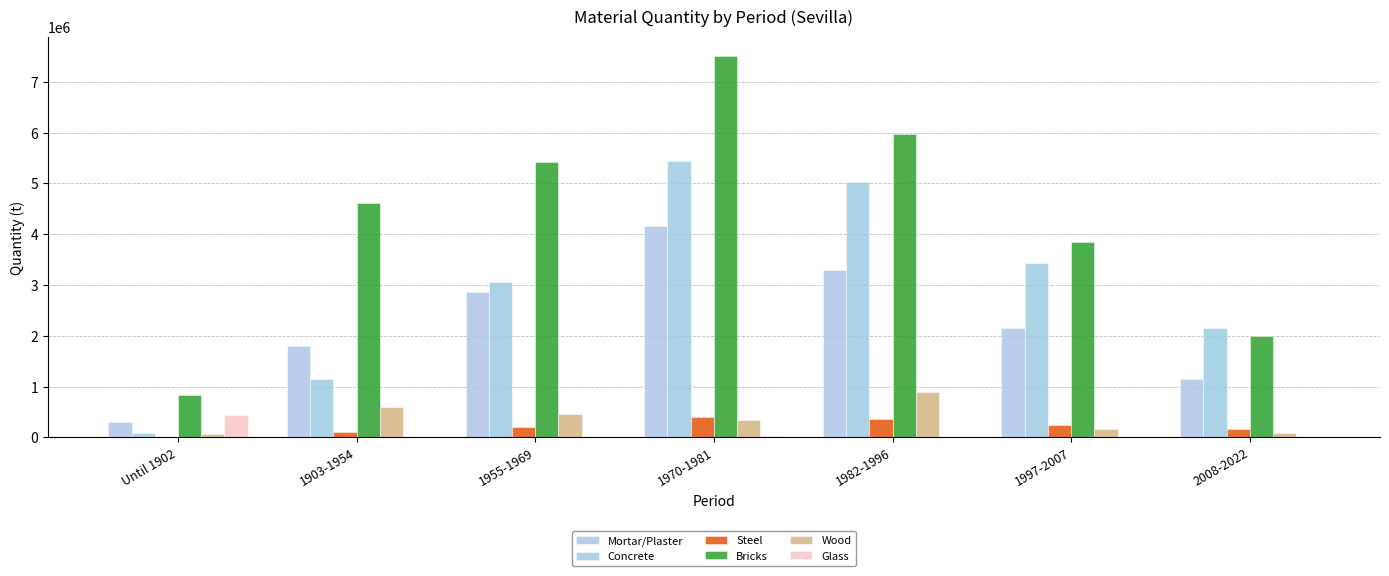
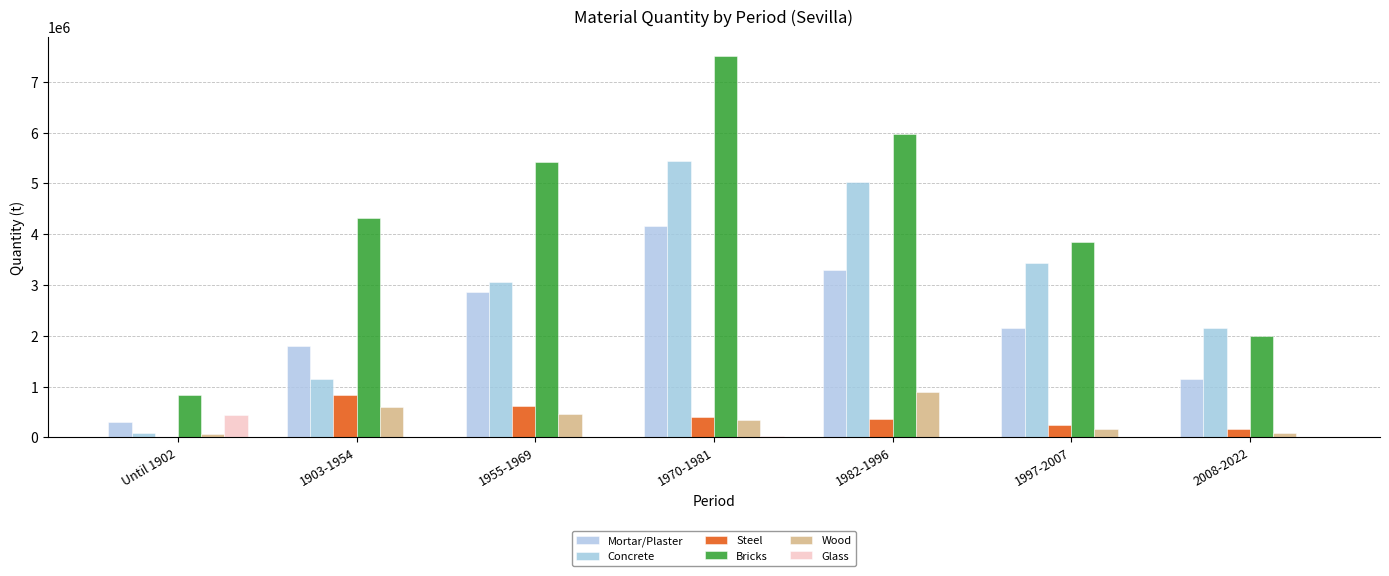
  {
    "Steel": {
-     "1903-1954": 100000,
-     "1955-1969": 200000,
+     "1903-1954": 800000,
+     "1955-1969": 600000,
      "1970-1981": 400000,
      "1982-1996": 400000,
      "1997-2007": 200000,
      "2008-2022": 200000
    },
    "Bricks": {
      "Until 1902": 800000,
-     "1903-1954": 4600000,
+     "1903-1954": 4300000,
      "1955-1969": 5400000,
      "1970-1981": 7500000,
      "1982-1996": 6000000,
      "1997-2007": 3900000,
      "2008-2022": 2000000
    },
    "Wood": {
      "Until 1902": 100000,
      "1903-1954": 600000,
      "1955-1969": 500000,
      "1970-1981": 300000,
      "1982-1996": 900000,
      "1997-2007": 200000,
      "2008-2022": 100000
    },
    "Glass": {
      "Until 1902": 400000,
      "1997-2007": 0,
      "2008-2022": 0
    }
  }
